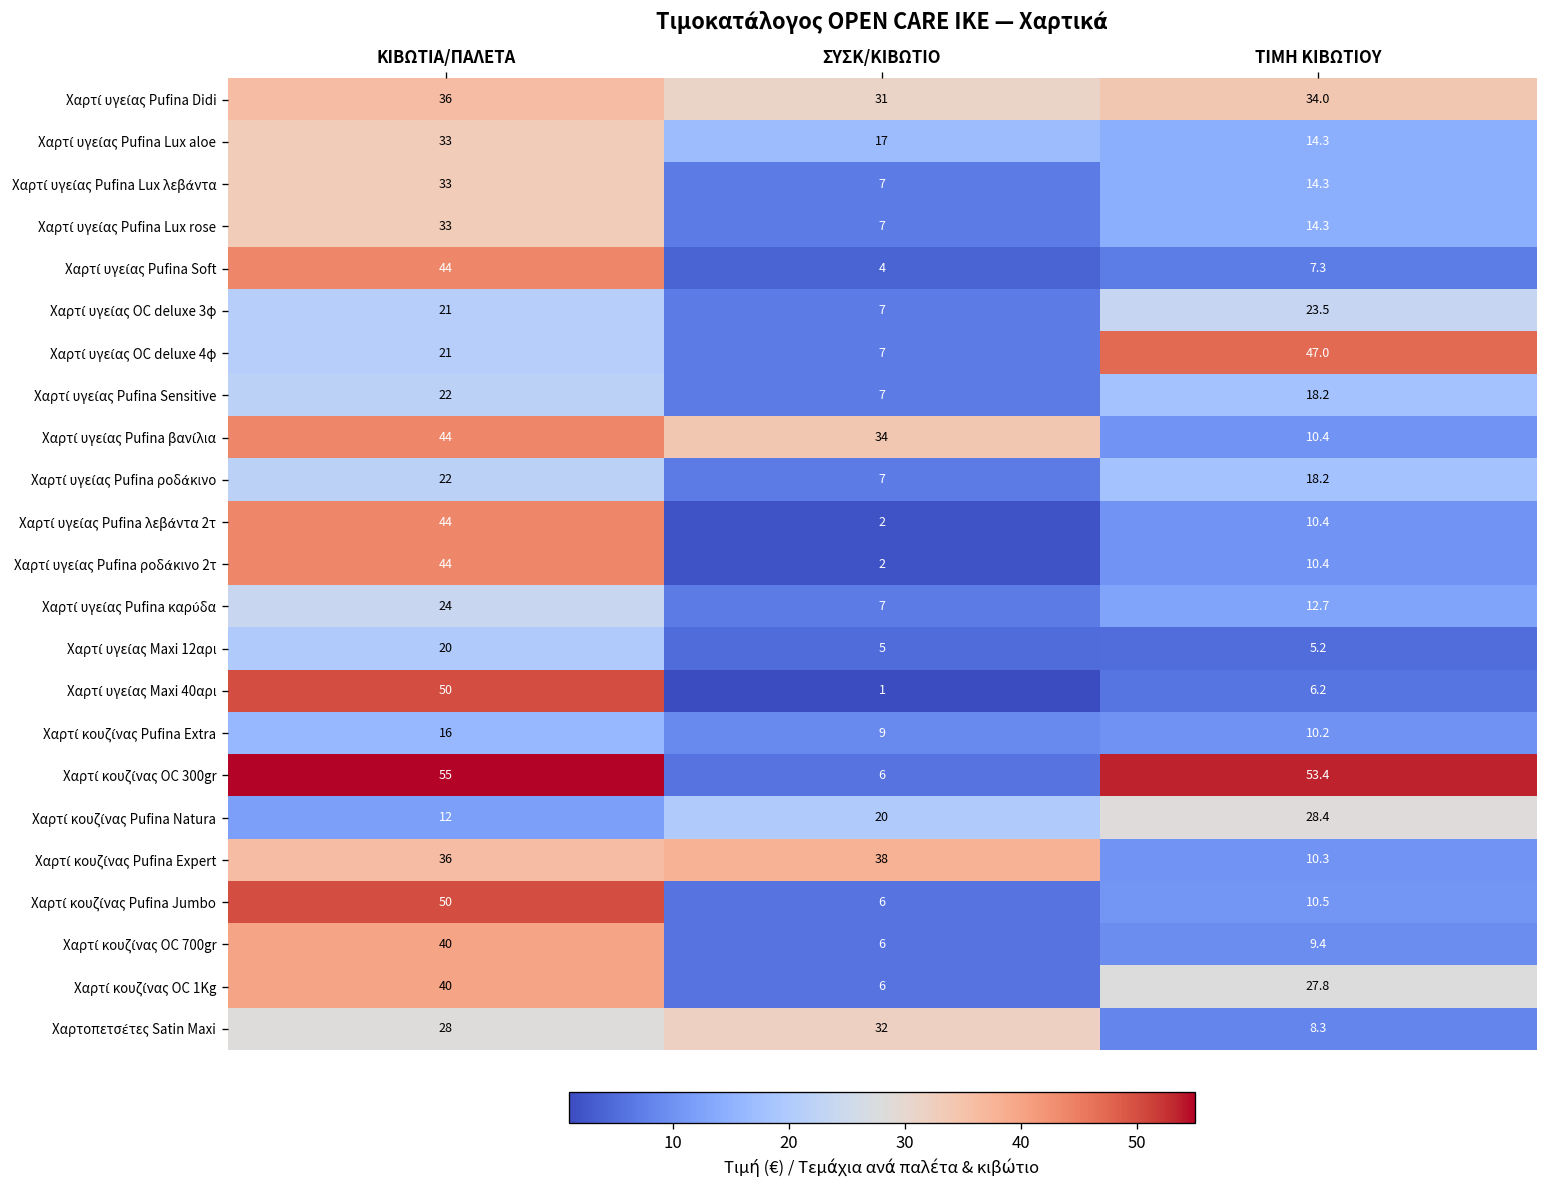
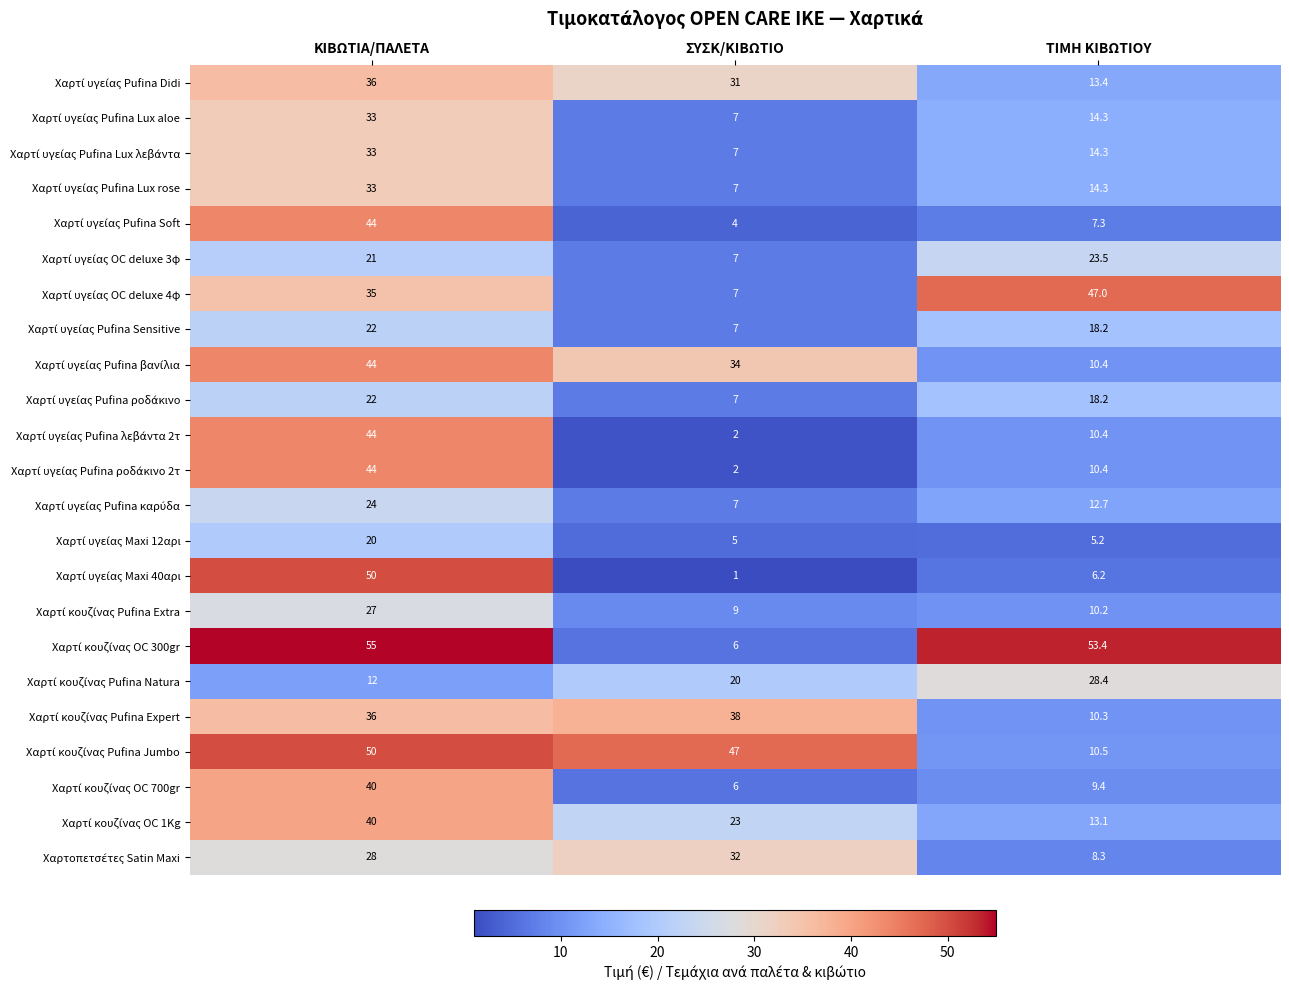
  {
    "Χαρτί υγείας Pufina Didi": {
      "ΚΙΒΩΤΙΑ/ΠΑΛΕΤΑ": 36,
      "ΣΥΣΚ/ΚΙΒΩΤΙΟ": 31,
-     "ΤΙΜΗ ΚΙΒΩΤΙΟΥ": 34.0
+     "ΤΙΜΗ ΚΙΒΩΤΙΟΥ": 13.4
    },
    "Χαρτί υγείας Pufina Lux aloe": {
      "ΚΙΒΩΤΙΑ/ΠΑΛΕΤΑ": 33,
-     "ΣΥΣΚ/ΚΙΒΩΤΙΟ": 17,
+     "ΣΥΣΚ/ΚΙΒΩΤΙΟ": 7,
      "ΤΙΜΗ ΚΙΒΩΤΙΟΥ": 14.3
    },
    "Χαρτί υγείας Pufina Lux λεβάντα": {
      "ΚΙΒΩΤΙΑ/ΠΑΛΕΤΑ": 33,
      "ΣΥΣΚ/ΚΙΒΩΤΙΟ": 7,
      "ΤΙΜΗ ΚΙΒΩΤΙΟΥ": 14.3
    },
    "Χαρτί υγείας Pufina Lux rose": {
      "ΚΙΒΩΤΙΑ/ΠΑΛΕΤΑ": 33,
      "ΣΥΣΚ/ΚΙΒΩΤΙΟ": 7,
      "ΤΙΜΗ ΚΙΒΩΤΙΟΥ": 14.3
    },
    "Χαρτί υγείας Pufina Soft": {
      "ΚΙΒΩΤΙΑ/ΠΑΛΕΤΑ": 44,
      "ΣΥΣΚ/ΚΙΒΩΤΙΟ": 4,
      "ΤΙΜΗ ΚΙΒΩΤΙΟΥ": 7.3
    },
    "Χαρτί υγείας OC deluxe 3φ": {
      "ΚΙΒΩΤΙΑ/ΠΑΛΕΤΑ": 21,
      "ΣΥΣΚ/ΚΙΒΩΤΙΟ": 7,
      "ΤΙΜΗ ΚΙΒΩΤΙΟΥ": 23.5
    },
    "Χαρτί υγείας OC deluxe 4φ": {
-     "ΚΙΒΩΤΙΑ/ΠΑΛΕΤΑ": 21,
+     "ΚΙΒΩΤΙΑ/ΠΑΛΕΤΑ": 35,
      "ΣΥΣΚ/ΚΙΒΩΤΙΟ": 7,
      "ΤΙΜΗ ΚΙΒΩΤΙΟΥ": 47.0
    },
    "Χαρτί υγείας Pufina Sensitive": {
      "ΚΙΒΩΤΙΑ/ΠΑΛΕΤΑ": 22,
      "ΣΥΣΚ/ΚΙΒΩΤΙΟ": 7,
      "ΤΙΜΗ ΚΙΒΩΤΙΟΥ": 18.2
    },
    "Χαρτί υγείας Pufina βανίλια": {
      "ΚΙΒΩΤΙΑ/ΠΑΛΕΤΑ": 44,
      "ΣΥΣΚ/ΚΙΒΩΤΙΟ": 34,
      "ΤΙΜΗ ΚΙΒΩΤΙΟΥ": 10.4
    },
    "Χαρτί υγείας Pufina ροδάκινο": {
      "ΚΙΒΩΤΙΑ/ΠΑΛΕΤΑ": 22,
      "ΣΥΣΚ/ΚΙΒΩΤΙΟ": 7,
      "ΤΙΜΗ ΚΙΒΩΤΙΟΥ": 18.2
    },
    "Χαρτί υγείας Pufina λεβάντα 2τ": {
      "ΚΙΒΩΤΙΑ/ΠΑΛΕΤΑ": 44,
      "ΣΥΣΚ/ΚΙΒΩΤΙΟ": 2,
      "ΤΙΜΗ ΚΙΒΩΤΙΟΥ": 10.4
    },
    "Χαρτί υγείας Pufina ροδάκινο 2τ": {
      "ΚΙΒΩΤΙΑ/ΠΑΛΕΤΑ": 44,
      "ΣΥΣΚ/ΚΙΒΩΤΙΟ": 2,
      "ΤΙΜΗ ΚΙΒΩΤΙΟΥ": 10.4
    },
    "Χαρτί υγείας Pufina καρύδα": {
      "ΚΙΒΩΤΙΑ/ΠΑΛΕΤΑ": 24,
      "ΣΥΣΚ/ΚΙΒΩΤΙΟ": 7,
      "ΤΙΜΗ ΚΙΒΩΤΙΟΥ": 12.7
    },
    "Χαρτί υγείας Maxi 12αρι": {
      "ΚΙΒΩΤΙΑ/ΠΑΛΕΤΑ": 20,
      "ΣΥΣΚ/ΚΙΒΩΤΙΟ": 5,
      "ΤΙΜΗ ΚΙΒΩΤΙΟΥ": 5.2
    },
    "Χαρτί υγείας Maxi 40αρι": {
      "ΚΙΒΩΤΙΑ/ΠΑΛΕΤΑ": 50,
      "ΣΥΣΚ/ΚΙΒΩΤΙΟ": 1,
      "ΤΙΜΗ ΚΙΒΩΤΙΟΥ": 6.2
    },
    "Χαρτί κουζίνας Pufina Extra": {
-     "ΚΙΒΩΤΙΑ/ΠΑΛΕΤΑ": 16,
+     "ΚΙΒΩΤΙΑ/ΠΑΛΕΤΑ": 27,
      "ΣΥΣΚ/ΚΙΒΩΤΙΟ": 9,
      "ΤΙΜΗ ΚΙΒΩΤΙΟΥ": 10.2
    },
    "Χαρτί κουζίνας OC 300gr": {
      "ΚΙΒΩΤΙΑ/ΠΑΛΕΤΑ": 55,
      "ΣΥΣΚ/ΚΙΒΩΤΙΟ": 6,
      "ΤΙΜΗ ΚΙΒΩΤΙΟΥ": 53.4
    },
    "Χαρτί κουζίνας Pufina Natura": {
      "ΚΙΒΩΤΙΑ/ΠΑΛΕΤΑ": 12,
      "ΣΥΣΚ/ΚΙΒΩΤΙΟ": 20,
      "ΤΙΜΗ ΚΙΒΩΤΙΟΥ": 28.4
    },
    "Χαρτί κουζίνας Pufina Expert": {
      "ΚΙΒΩΤΙΑ/ΠΑΛΕΤΑ": 36,
      "ΣΥΣΚ/ΚΙΒΩΤΙΟ": 38,
      "ΤΙΜΗ ΚΙΒΩΤΙΟΥ": 10.3
    },
    "Χαρτί κουζίνας Pufina Jumbo": {
      "ΚΙΒΩΤΙΑ/ΠΑΛΕΤΑ": 50,
-     "ΣΥΣΚ/ΚΙΒΩΤΙΟ": 6,
+     "ΣΥΣΚ/ΚΙΒΩΤΙΟ": 47,
      "ΤΙΜΗ ΚΙΒΩΤΙΟΥ": 10.5
    },
    "Χαρτί κουζίνας OC 700gr": {
      "ΚΙΒΩΤΙΑ/ΠΑΛΕΤΑ": 40,
      "ΣΥΣΚ/ΚΙΒΩΤΙΟ": 6,
      "ΤΙΜΗ ΚΙΒΩΤΙΟΥ": 9.4
    },
    "Χαρτί κουζίνας OC 1Kg": {
      "ΚΙΒΩΤΙΑ/ΠΑΛΕΤΑ": 40,
-     "ΣΥΣΚ/ΚΙΒΩΤΙΟ": 6,
-     "ΤΙΜΗ ΚΙΒΩΤΙΟΥ": 27.8
+     "ΣΥΣΚ/ΚΙΒΩΤΙΟ": 23,
+     "ΤΙΜΗ ΚΙΒΩΤΙΟΥ": 13.1
    },
    "Χαρτοπετσέτες Satin Maxi": {
      "ΚΙΒΩΤΙΑ/ΠΑΛΕΤΑ": 28,
      "ΣΥΣΚ/ΚΙΒΩΤΙΟ": 32,
      "ΤΙΜΗ ΚΙΒΩΤΙΟΥ": 8.3
    }
  }
